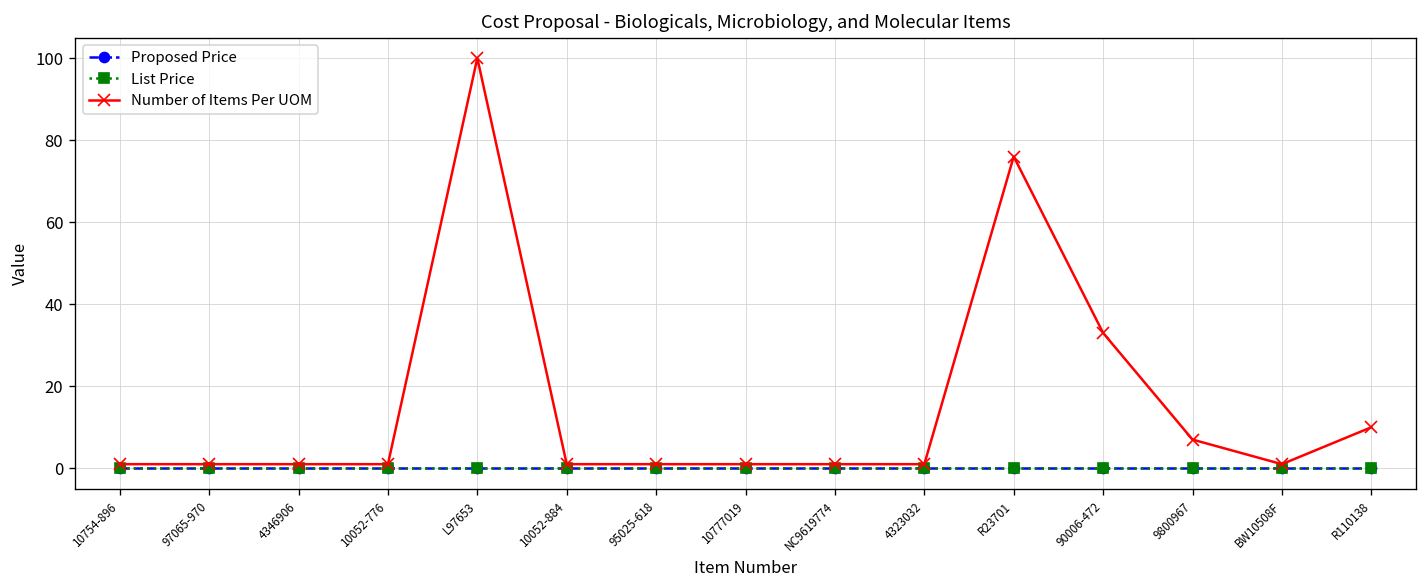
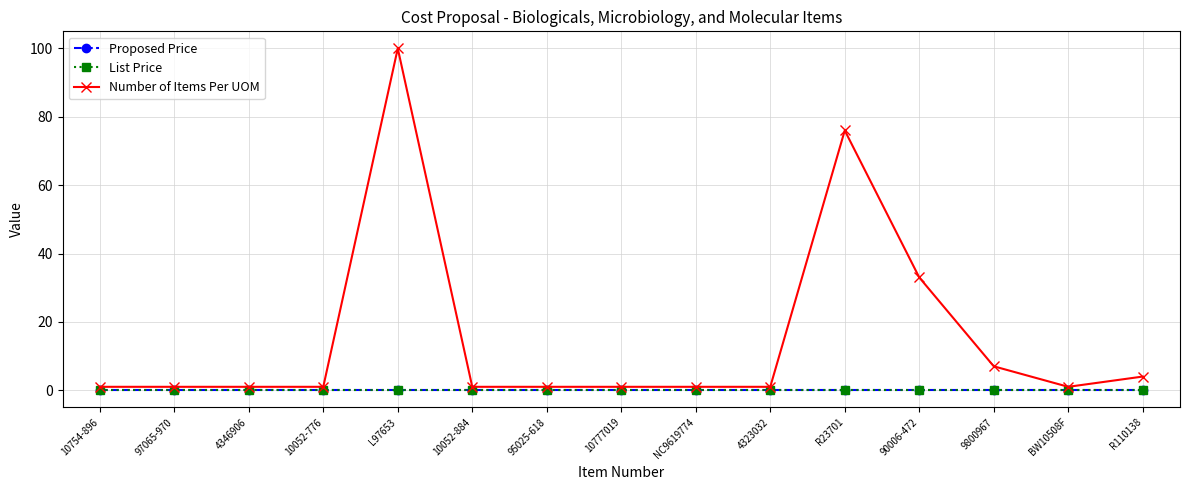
  {
    "List Price": {
      "10754-896": 0,
      "97065-970": 0,
      "4346906": 0,
      "10052-776": 0,
      "L97653": 0,
      "10052-884": 0,
      "95025-618": 0,
      "10777019": 0,
      "NC9619774": 0,
      "4323032": 0,
      "R23701": 0,
      "90006-472": 0,
      "9800967": 0,
      "BW10508F": 0,
      "R110138": 0
    },
    "Number of Items Per UOM": {
      "10754-896": 1,
      "97065-970": 1,
      "4346906": 1,
      "10052-776": 1,
      "L97653": 100,
      "10052-884": 1,
      "95025-618": 1,
      "10777019": 1,
      "NC9619774": 1,
      "4323032": 1,
      "R23701": 76,
      "90006-472": 33,
      "9800967": 7,
      "BW10508F": 1,
-     "R110138": 10
+     "R110138": 4
    }
  }
